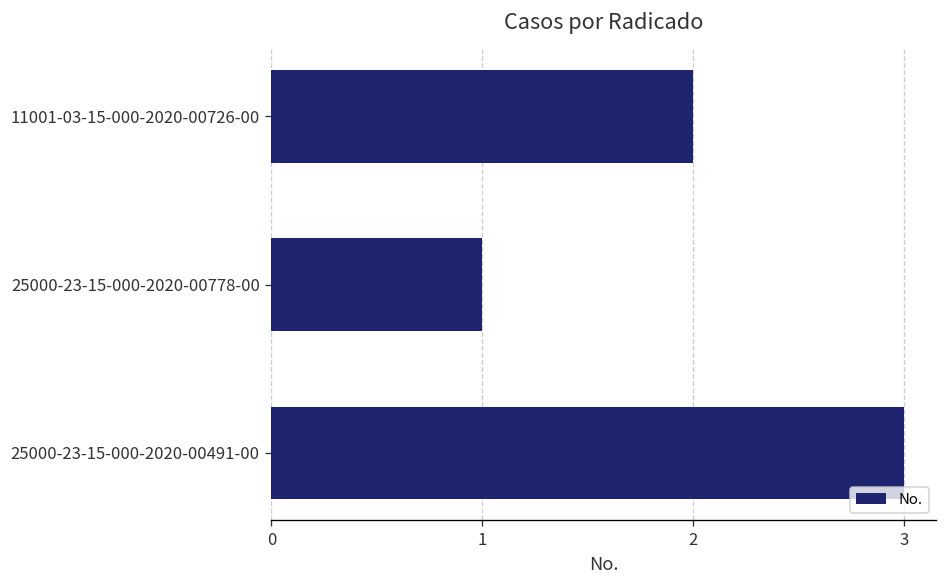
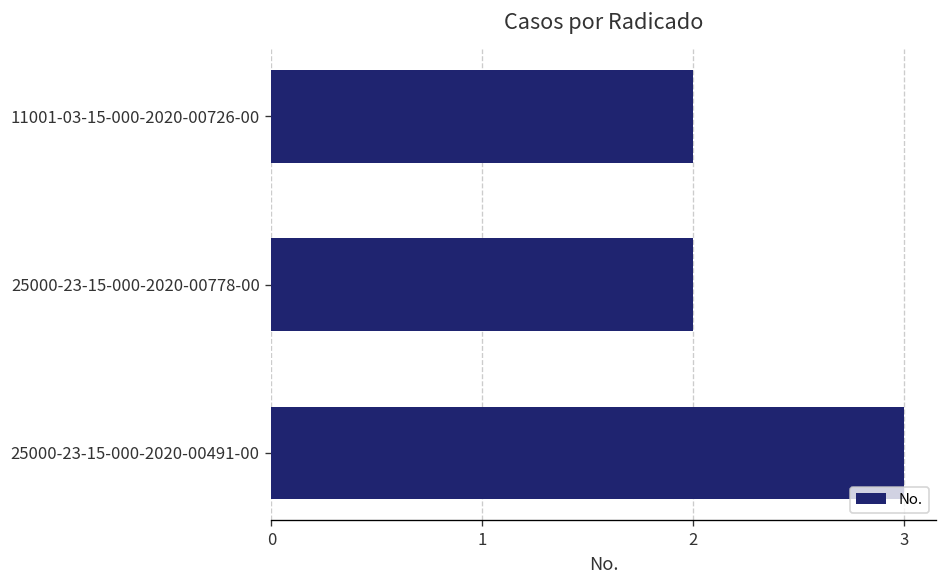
  {
    "11001-03-15-000-2020-00726-00": 2,
-   "25000-23-15-000-2020-00778-00": 1,
+   "25000-23-15-000-2020-00778-00": 2,
    "25000-23-15-000-2020-00491-00": 3
  }
